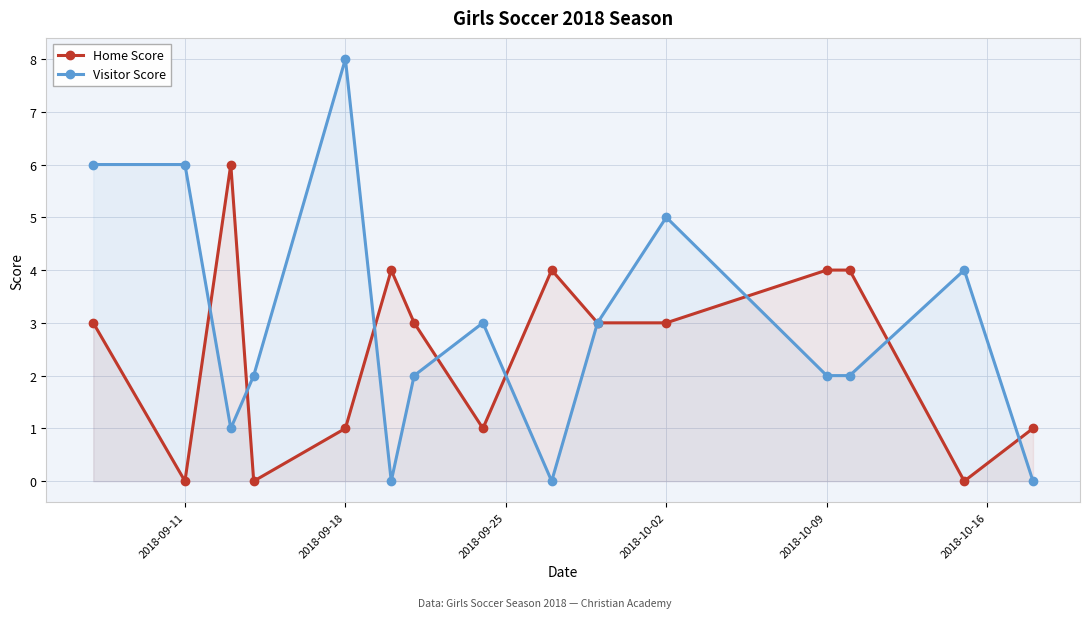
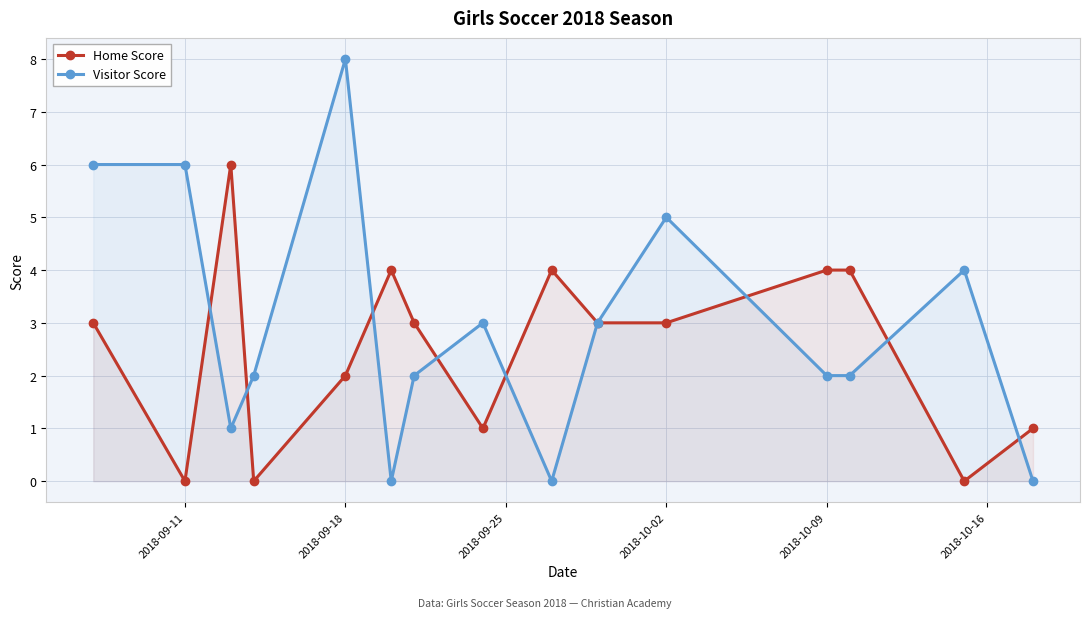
  {
    "Home Score": {
      "2018-09-11": 0,
-     "2018-09-18": 1,
+     "2018-09-18": 2,
      "2018-10-02": 3,
      "2018-10-09": 4
    },
    "Visitor Score": {
      "2018-09-11": 6,
      "2018-09-18": 8,
      "2018-10-02": 5,
      "2018-10-09": 2
    }
  }
